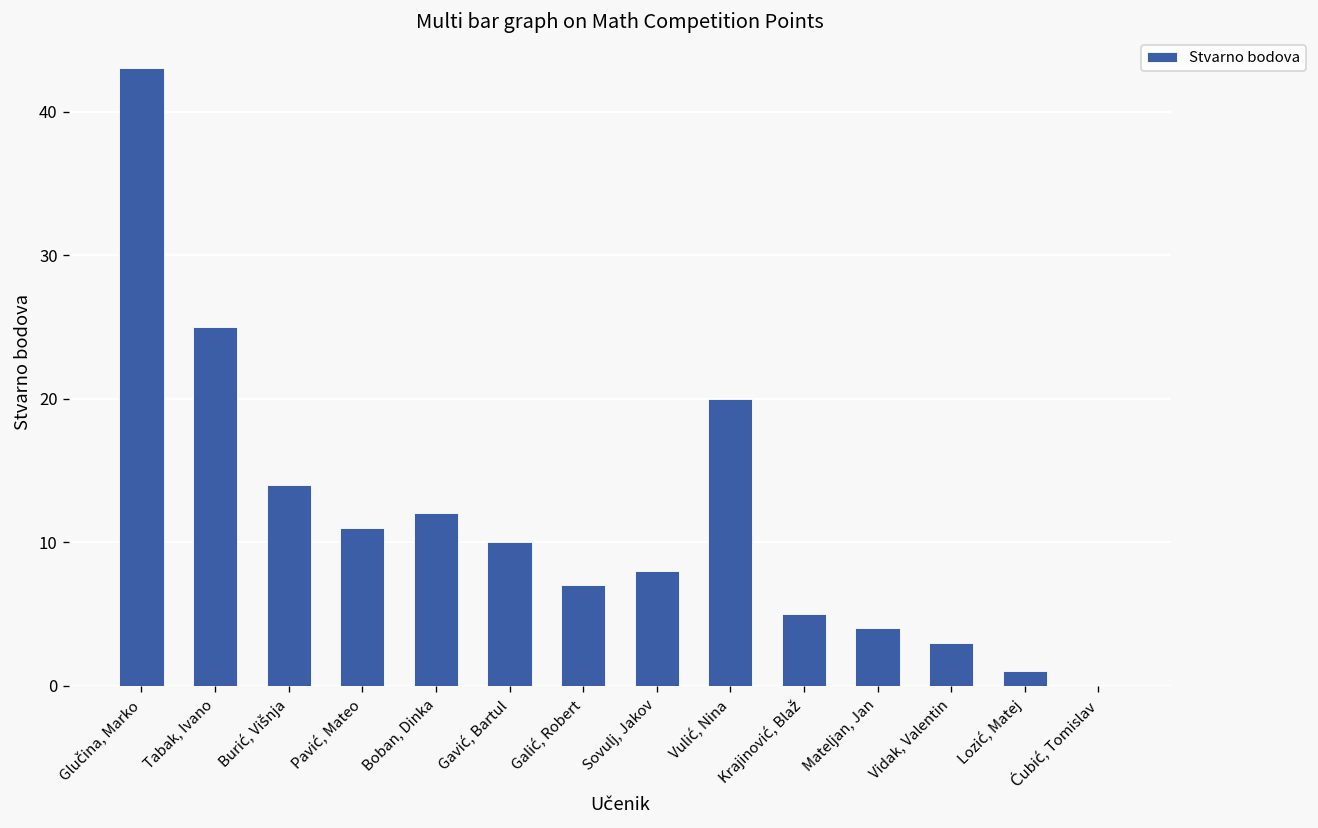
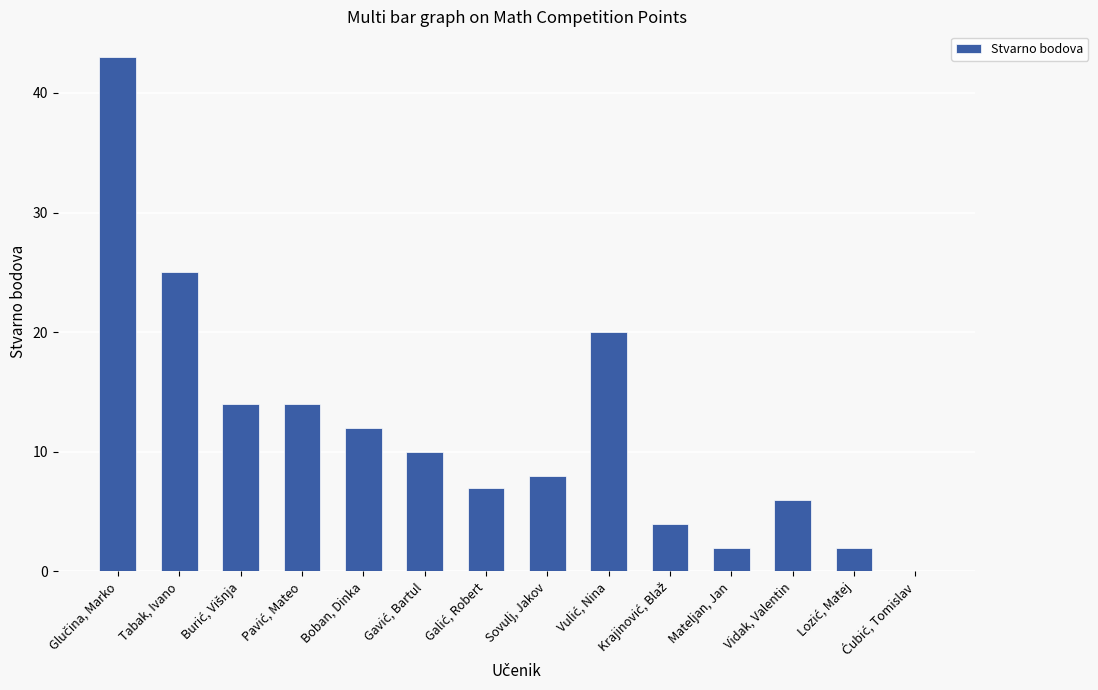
  {
    "Glučina, Marko": 43,
    "Tabak, Ivano": 25,
    "Burić, Višnja": 14,
-   "Pavić, Mateo": 11,
+   "Pavić, Mateo": 14,
    "Boban, Dinka": 12,
    "Gavić, Bartul": 10,
    "Galić, Robert": 7,
    "Sovulj, Jakov": 8,
    "Vulić, Nina": 20,
-   "Krajinović, Blaž": 5,
-   "Mateljan, Jan": 4,
-   "Vidak, Valentin": 3,
-   "Lozić, Matej": 1,
+   "Krajinović, Blaž": 4,
+   "Mateljan, Jan": 2,
+   "Vidak, Valentin": 6,
+   "Lozić, Matej": 2,
    "Ćubić, Tomislav": 0
  }
